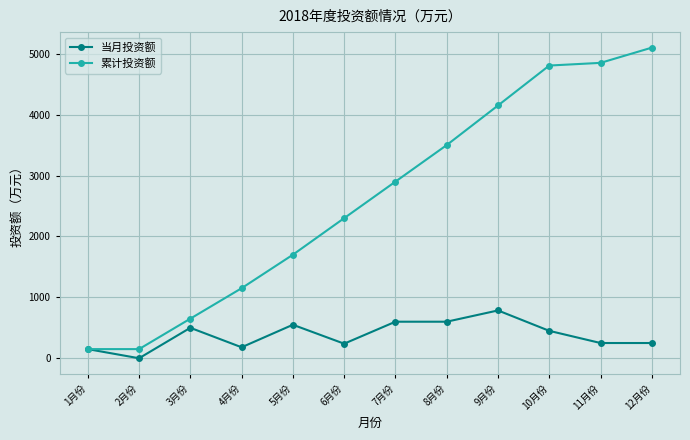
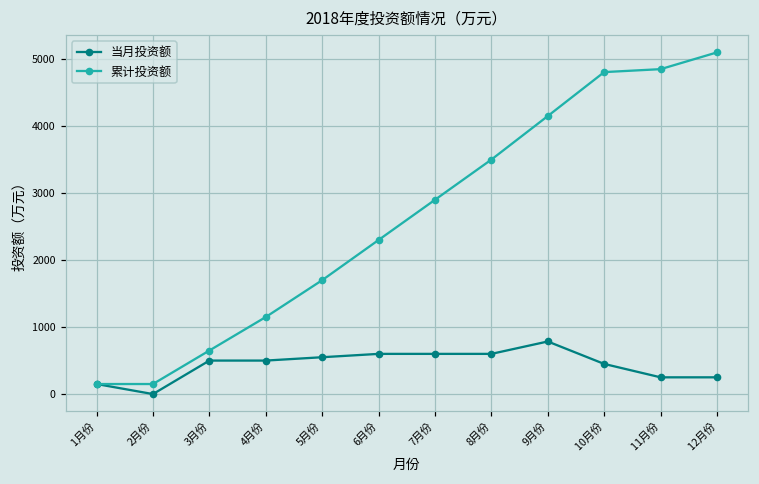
  {
    "当月投资额": {
      "2月份": 0,
      "3月份": 500,
-     "4月份": 200,
+     "4月份": 500,
      "5月份": 600,
-     "6月份": 200,
+     "6月份": 600,
      "7月份": 600,
      "8月份": 600,
      "9月份": 800,
      "10月份": 500,
      "11月份": 300,
      "12月份": 300
    },
    "累计投资额": {
      "2月份": 200,
      "3月份": 700,
      "4月份": 1200,
      "5月份": 1700,
      "6月份": 2300,
      "7月份": 2900,
      "8月份": 3500,
      "9月份": 4200,
      "10月份": 4800,
      "11月份": 4900,
      "12月份": 5100
    }
  }
